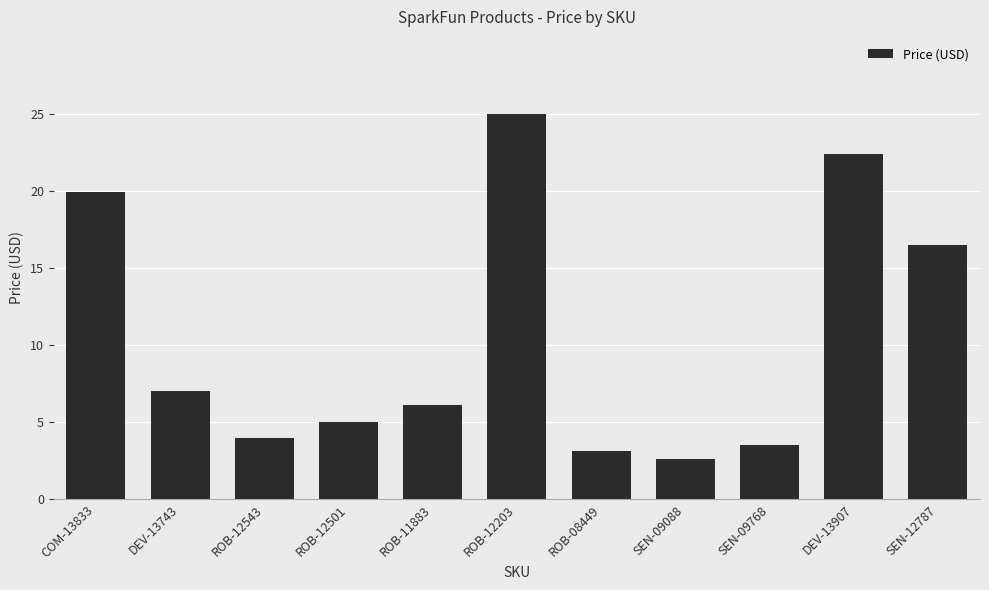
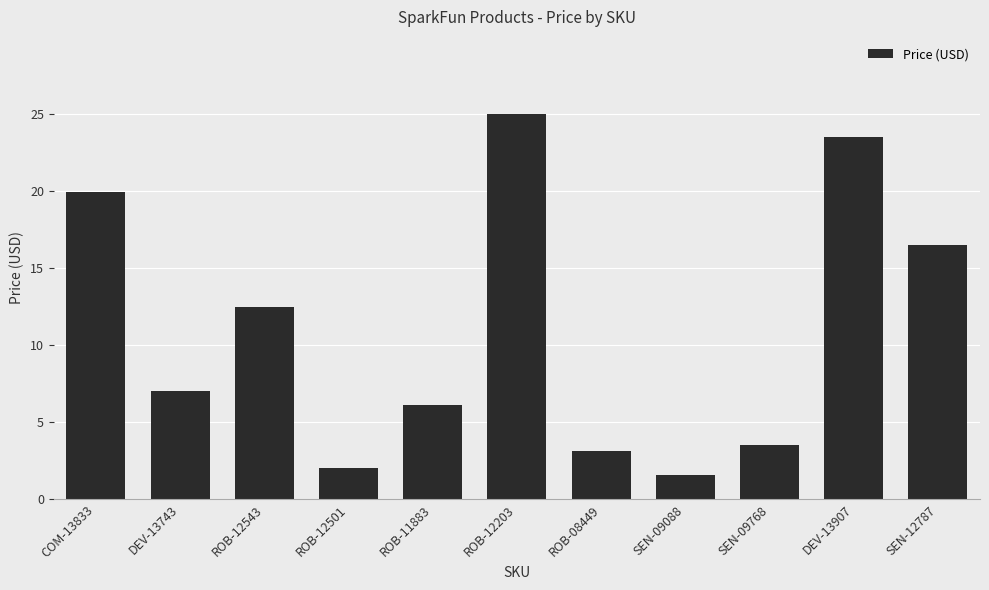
  {
    "COM-13833": 20.0,
    "DEV-13743": 7.0,
-   "ROB-12543": 4.0,
-   "ROB-12501": 5.0,
+   "ROB-12543": 12.5,
+   "ROB-12501": 2.0,
    "ROB-11883": 6.1,
    "ROB-12203": 25.0,
    "ROB-08449": 3.1,
-   "SEN-09088": 2.6,
+   "SEN-09088": 1.6,
    "SEN-09768": 3.5,
-   "DEV-13907": 22.4,
+   "DEV-13907": 23.5,
    "SEN-12787": 16.5
  }
